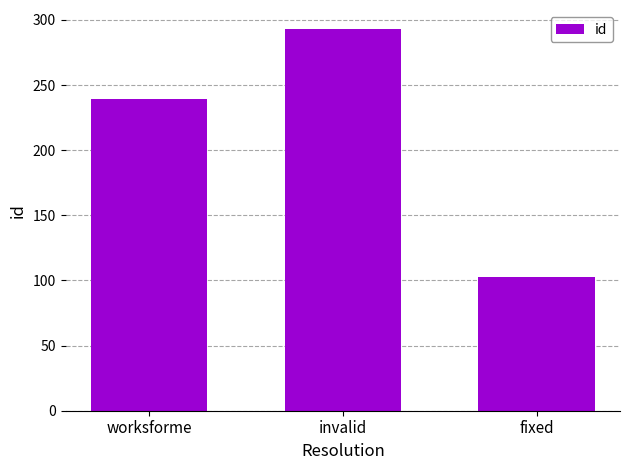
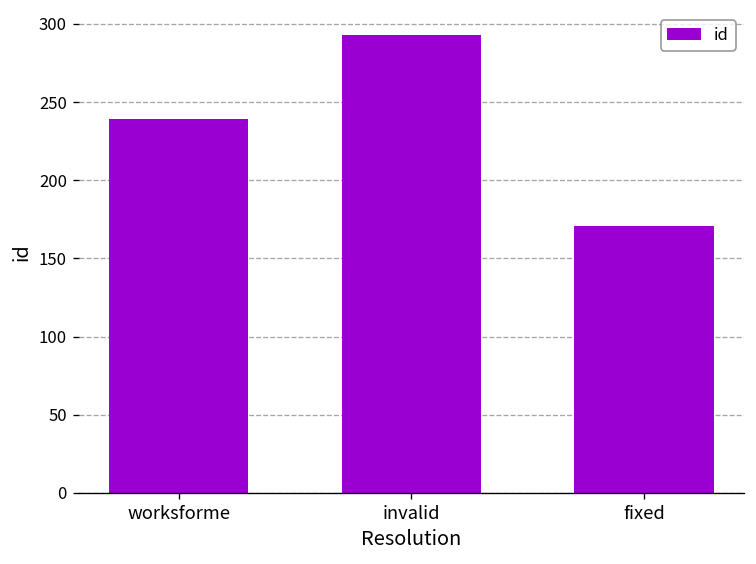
  {
    "worksforme": 239,
    "invalid": 293,
-   "fixed": 103
+   "fixed": 171
  }
